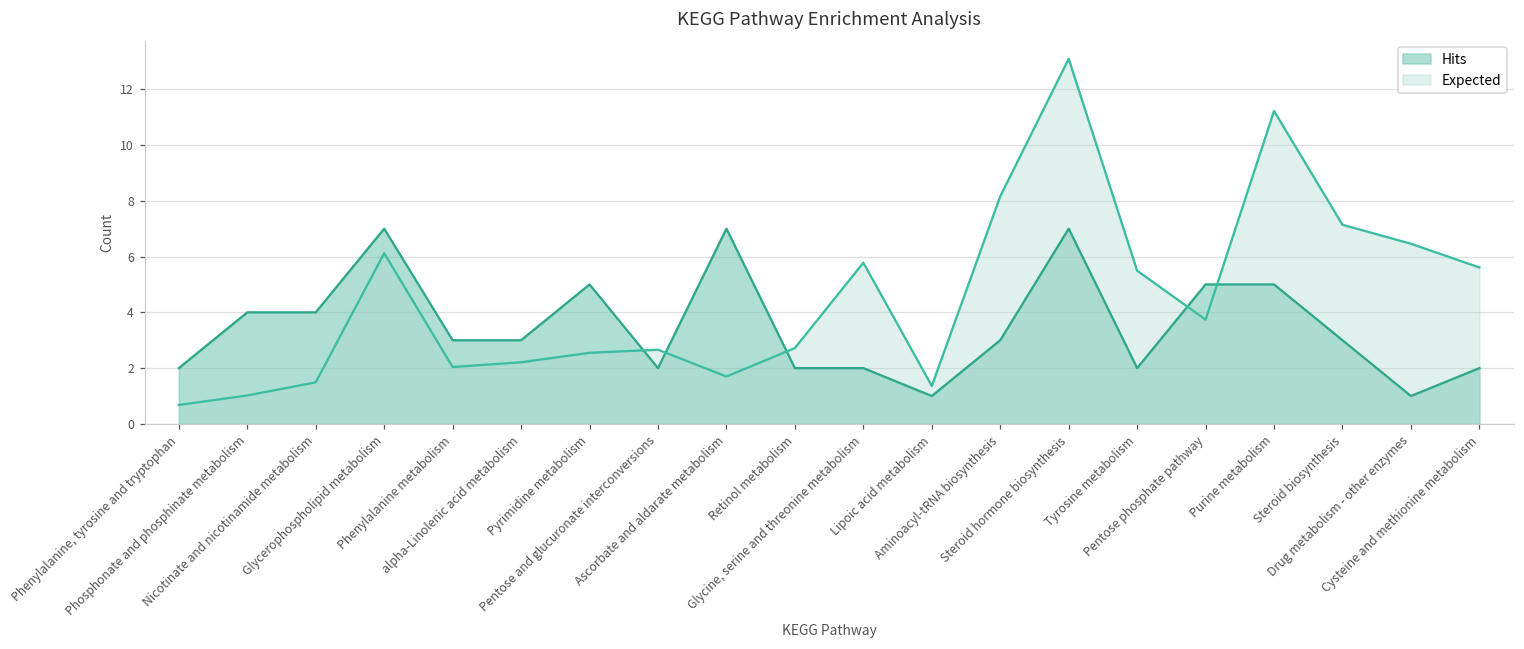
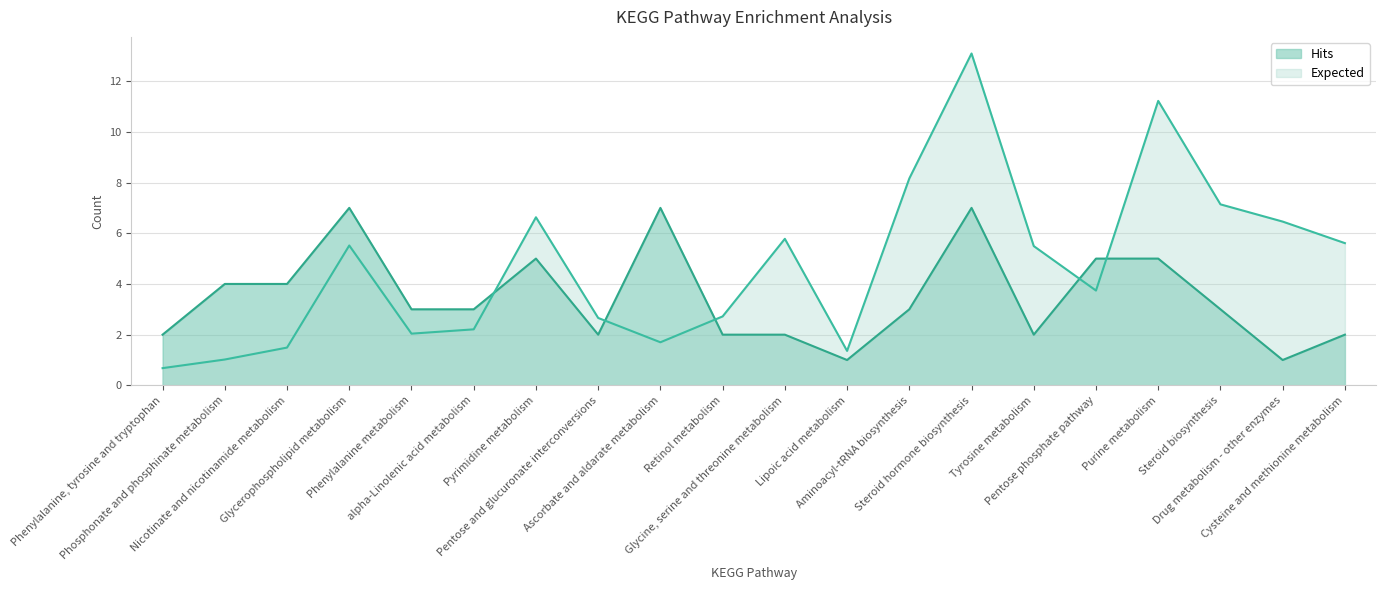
  {
    "Hits": {
      "Phenylalanine, tyrosine and tryptophan": 2.0,
      "Phosphonate and phosphinate metabolism": 4.0,
      "Nicotinate and nicotinamide metabolism": 4.0,
      "Glycerophospholipid metabolism": 7.0,
      "Phenylalanine metabolism": 3.0,
      "alpha-Linolenic acid metabolism": 3.0,
      "Pyrimidine metabolism": 5.0,
      "Pentose and glucuronate interconversions": 2.0,
      "Ascorbate and aldarate metabolism": 7.0,
      "Retinol metabolism": 2.0,
      "Glycine, serine and threonine metabolism": 2.0,
      "Lipoic acid metabolism": 1.0,
      "Aminoacyl-tRNA biosynthesis": 3.0,
      "Steroid hormone biosynthesis": 7.0,
      "Tyrosine metabolism": 2.0,
      "Pentose phosphate pathway": 5.0,
      "Purine metabolism": 5.0,
      "Steroid biosynthesis": 3.0,
      "Drug metabolism - other enzymes": 1.0,
      "Cysteine and methionine metabolism": 2.0
    },
    "Expected": {
      "Phenylalanine, tyrosine and tryptophan": 0.7,
      "Phosphonate and phosphinate metabolism": 1.0,
      "Nicotinate and nicotinamide metabolism": 1.5,
-     "Glycerophospholipid metabolism": 6.1,
+     "Glycerophospholipid metabolism": 5.5,
      "Phenylalanine metabolism": 2.0,
      "alpha-Linolenic acid metabolism": 2.2,
-     "Pyrimidine metabolism": 2.5,
+     "Pyrimidine metabolism": 6.6,
      "Pentose and glucuronate interconversions": 2.7,
      "Ascorbate and aldarate metabolism": 1.7,
      "Retinol metabolism": 2.7,
      "Glycine, serine and threonine metabolism": 5.8,
      "Lipoic acid metabolism": 1.4,
      "Aminoacyl-tRNA biosynthesis": 8.2,
      "Steroid hormone biosynthesis": 13.1,
      "Tyrosine metabolism": 5.5,
      "Pentose phosphate pathway": 3.7,
      "Purine metabolism": 11.2,
      "Steroid biosynthesis": 7.1,
      "Drug metabolism - other enzymes": 6.5,
      "Cysteine and methionine metabolism": 5.6
    }
  }
